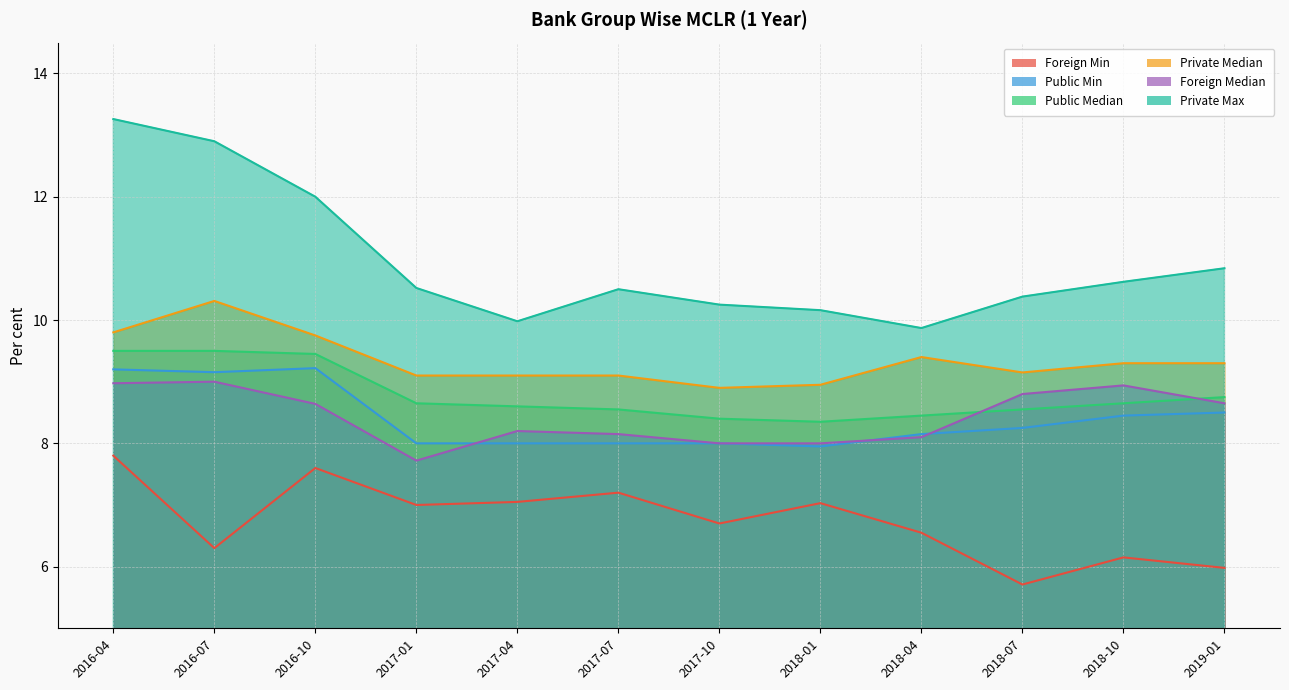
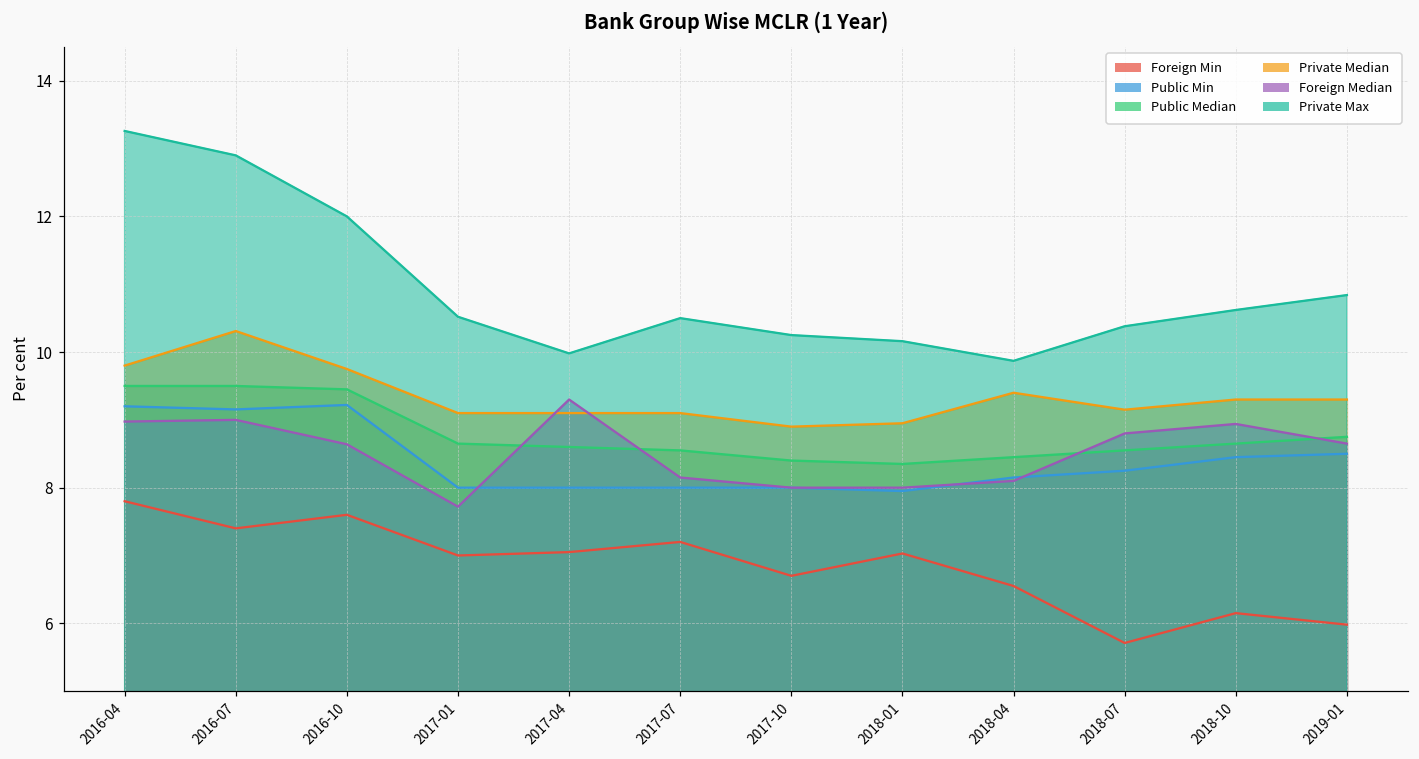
  {
    "Foreign Min": {
      "2016-04": 7.8,
-     "2016-07": 6.3,
+     "2016-07": 7.4,
      "2016-10": 7.6,
      "2017-01": 7.0,
      "2017-04": 7.1,
      "2017-07": 7.2,
      "2017-10": 6.7,
      "2018-01": 7.0,
      "2018-04": 6.6,
      "2018-07": 5.7,
      "2018-10": 6.2,
      "2019-01": 6.0
    },
    "Public Min": {
      "2016-04": 9.2,
      "2016-07": 9.2,
      "2016-10": 9.2,
      "2017-01": 8.0,
      "2017-04": 8.0,
      "2017-07": 8.0,
      "2018-01": 8.0,
      "2018-04": 8.2,
      "2018-07": 8.3,
      "2018-10": 8.5,
      "2019-01": 8.5
    },
    "Private Median": {
      "2016-04": 9.8,
      "2016-07": 10.3,
      "2016-10": 9.8,
      "2017-01": 9.1,
      "2017-04": 9.1,
      "2017-07": 9.1,
      "2017-10": 8.9,
      "2018-01": 9.0,
      "2018-04": 9.4,
      "2018-07": 9.2,
      "2018-10": 9.3,
      "2019-01": 9.3
    },
    "Foreign Median": {
      "2016-04": 9.0,
      "2016-07": 9.0,
      "2016-10": 8.6,
      "2017-01": 7.7,
-     "2017-04": 8.2,
+     "2017-04": 9.3,
      "2017-07": 8.2,
      "2018-01": 8.0,
      "2018-04": 8.1,
      "2018-07": 8.8,
      "2018-10": 8.9,
      "2019-01": 8.7
    }
  }
